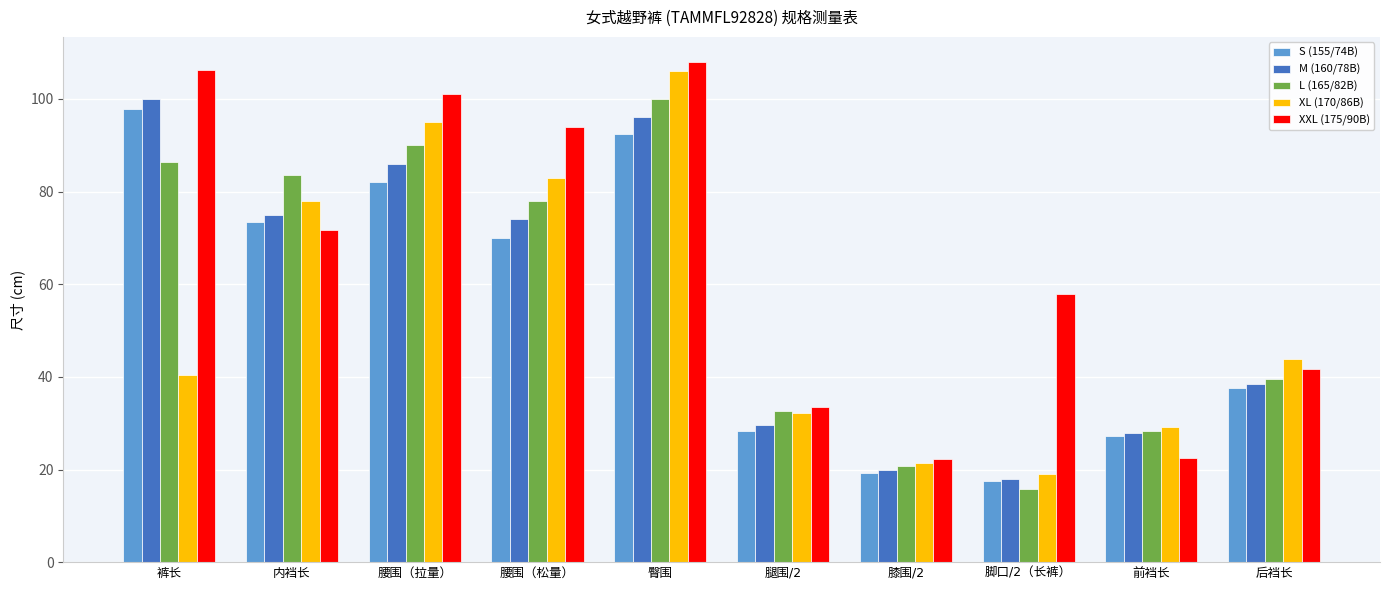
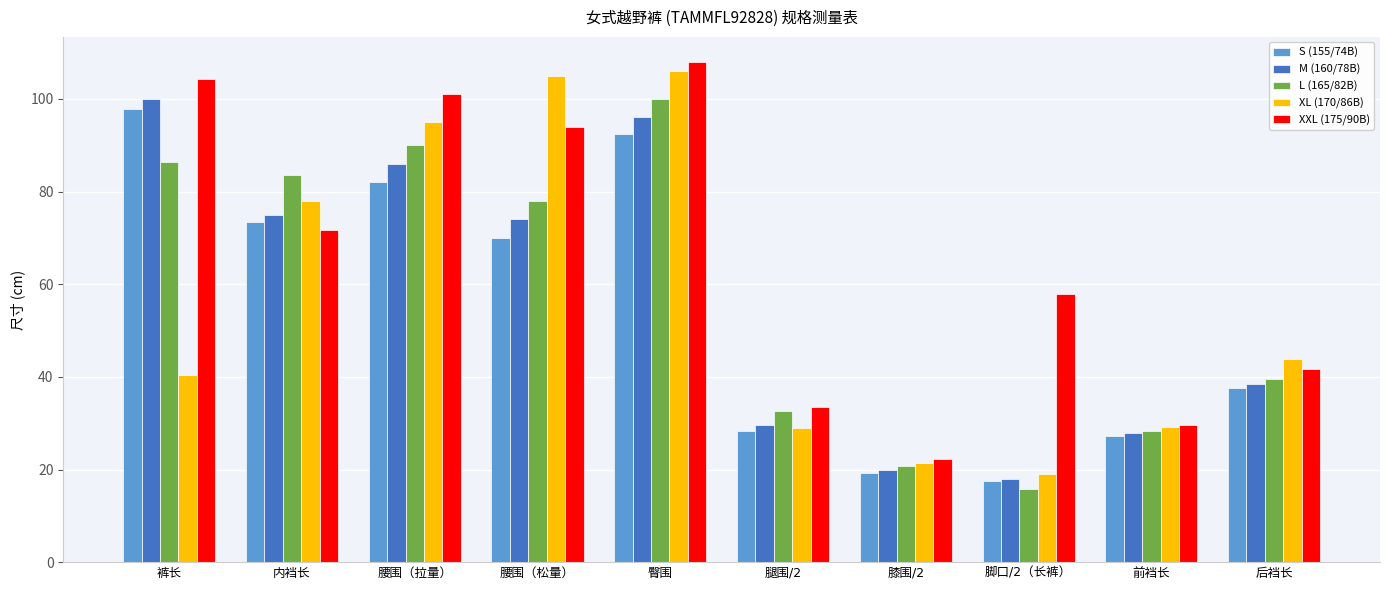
  {
    "L (165/82B)": {
      "裤长": 86,
      "内裆长": 84,
      "腰围（拉量）": 90,
      "腰围（松量）": 78,
      "臀围": 100,
      "腿围/2": 33,
      "膝围/2": 21,
      "脚口/2（长裤）": 16,
      "前裆长": 28,
      "后裆长": 40
    },
    "XL (170/86B)": {
      "裤长": 40,
      "内裆长": 78,
      "腰围（拉量）": 95,
-     "腰围（松量）": 83,
+     "腰围（松量）": 105,
      "臀围": 106,
-     "腿围/2": 32,
+     "腿围/2": 29,
      "膝围/2": 21,
      "脚口/2（长裤）": 19,
      "前裆长": 29,
      "后裆长": 44
    },
    "XXL (175/90B)": {
-     "裤长": 106,
+     "裤长": 104,
      "内裆长": 72,
      "腰围（拉量）": 101,
      "腰围（松量）": 94,
      "臀围": 108,
      "腿围/2": 33,
      "膝围/2": 22,
      "脚口/2（长裤）": 58,
-     "前裆长": 22,
+     "前裆长": 30,
      "后裆长": 42
    }
  }
